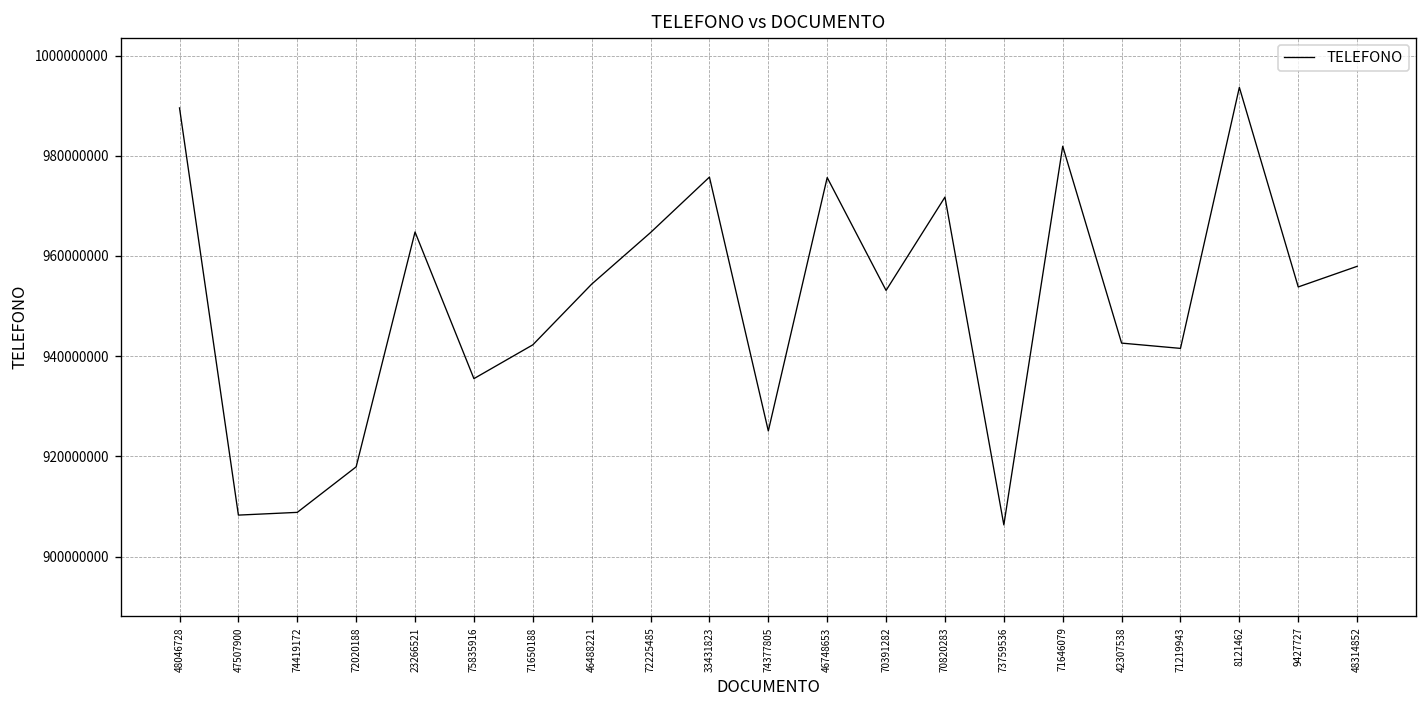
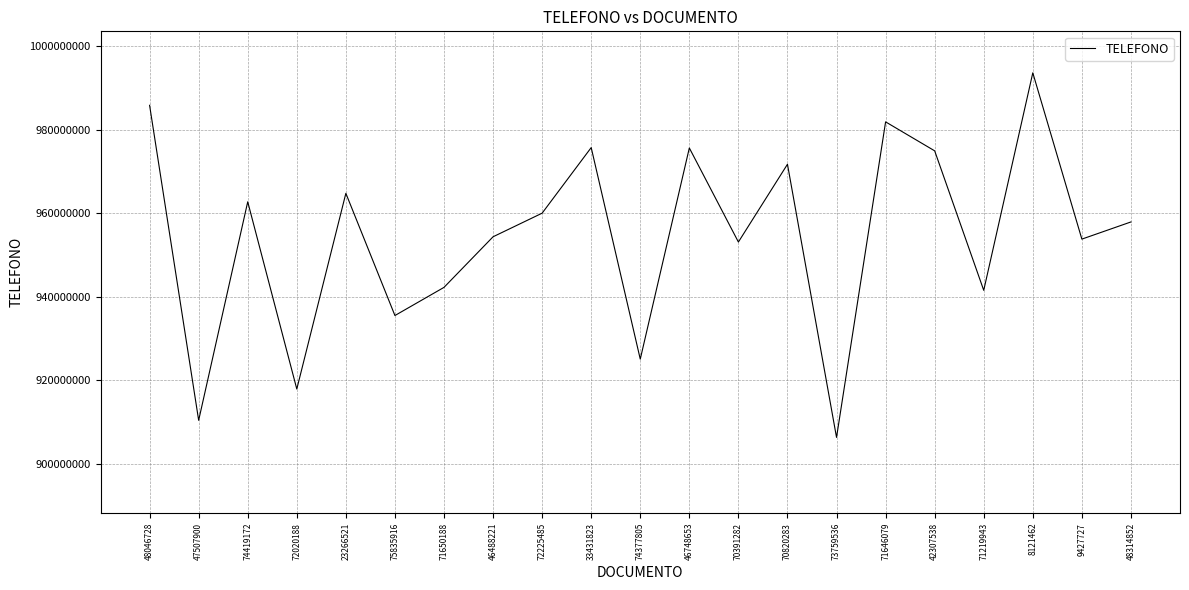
  {
-   "48046728": 990000000,
-   "47507900": 908000000,
-   "74419172": 909000000,
+   "48046728": 986000000,
+   "47507900": 910000000,
+   "74419172": 963000000,
    "72020188": 918000000,
    "23266521": 965000000,
    "75835916": 936000000,
    "71650188": 942000000,
    "46488221": 954000000,
-   "72225485": 965000000,
+   "72225485": 960000000,
    "33431823": 976000000,
    "74377805": 925000000,
    "46748653": 976000000,
    "70391282": 953000000,
    "70820283": 972000000,
    "73759536": 906000000,
    "71646079": 982000000,
-   "42307538": 943000000,
+   "42307538": 975000000,
    "71219943": 942000000,
    "8121462": 994000000,
    "9427727": 954000000,
    "48314852": 958000000
  }
